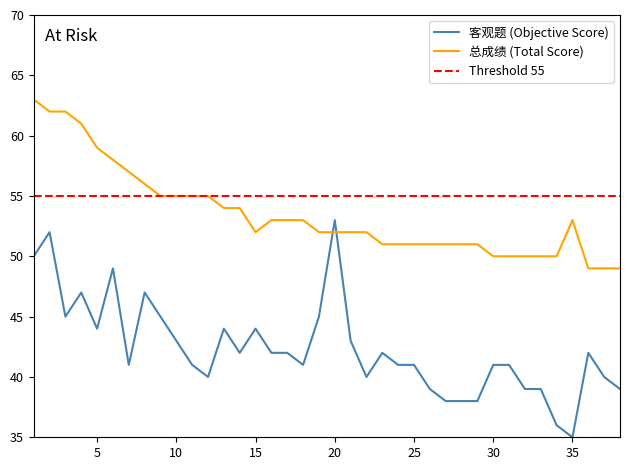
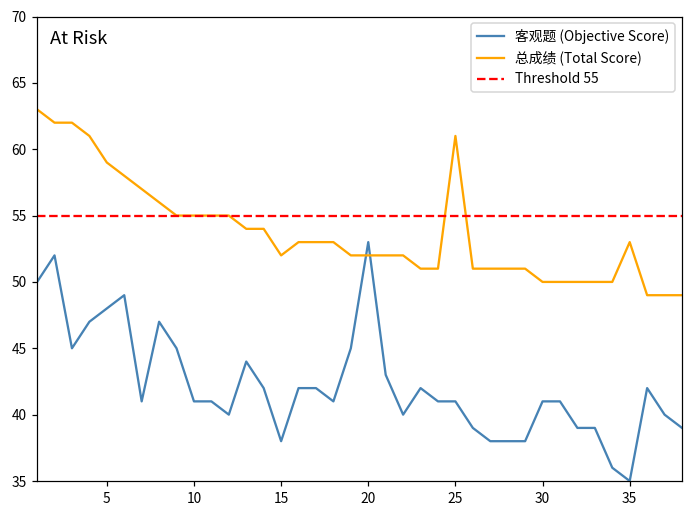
  {
    "客观题 (Objective Score)": {
-     "5": 44,
-     "10": 43,
-     "15": 44,
+     "5": 48,
+     "10": 41,
+     "15": 38,
      "20": 53,
      "25": 41,
      "30": 41,
      "35": 35
    },
    "总成绩 (Total Score)": {
      "5": 59,
      "10": 55,
      "15": 52,
      "20": 52,
-     "25": 51,
+     "25": 61,
      "30": 50,
      "35": 53
    }
  }
